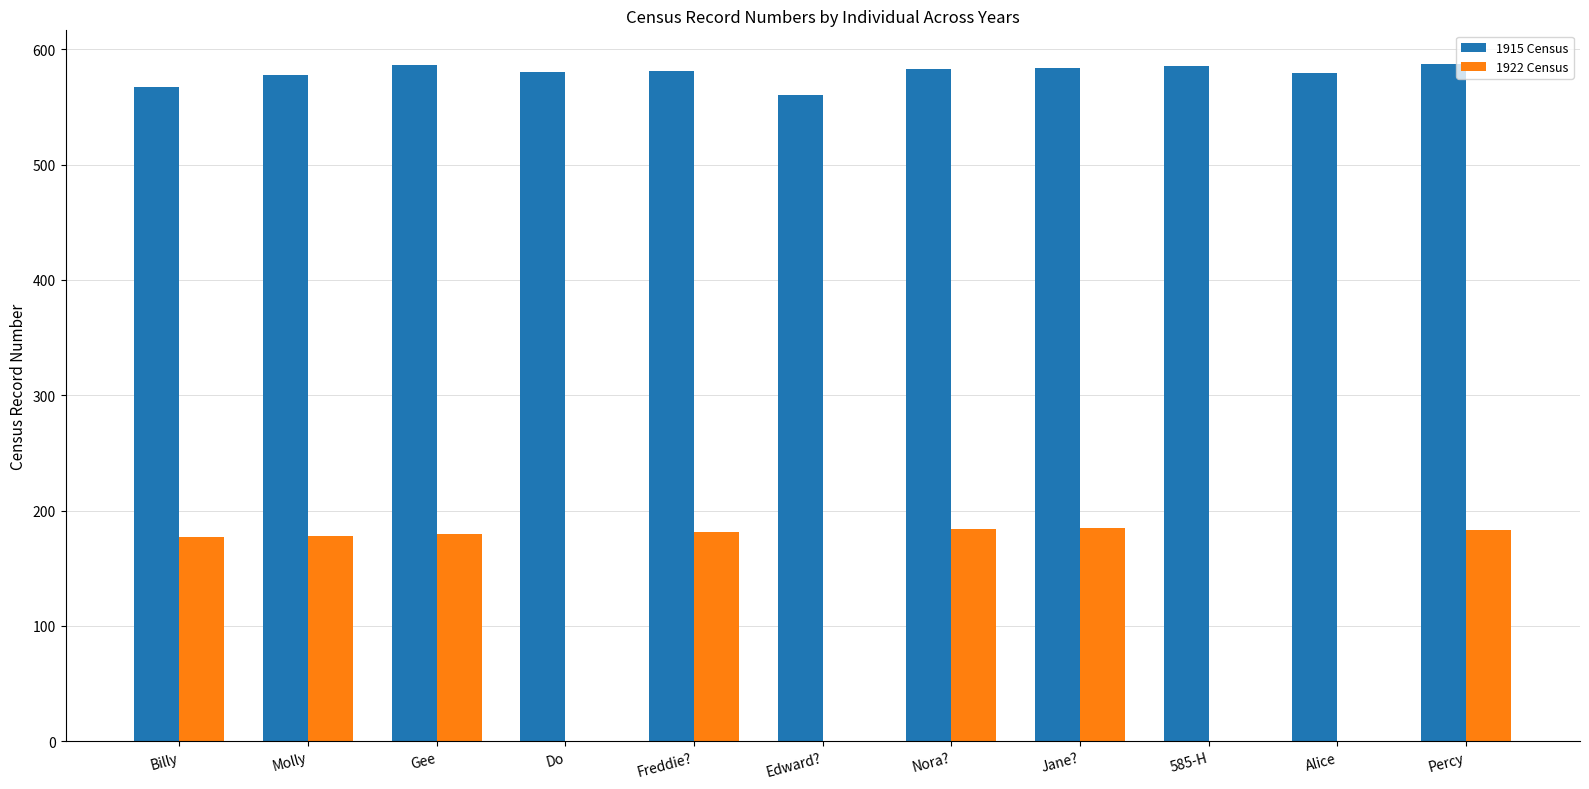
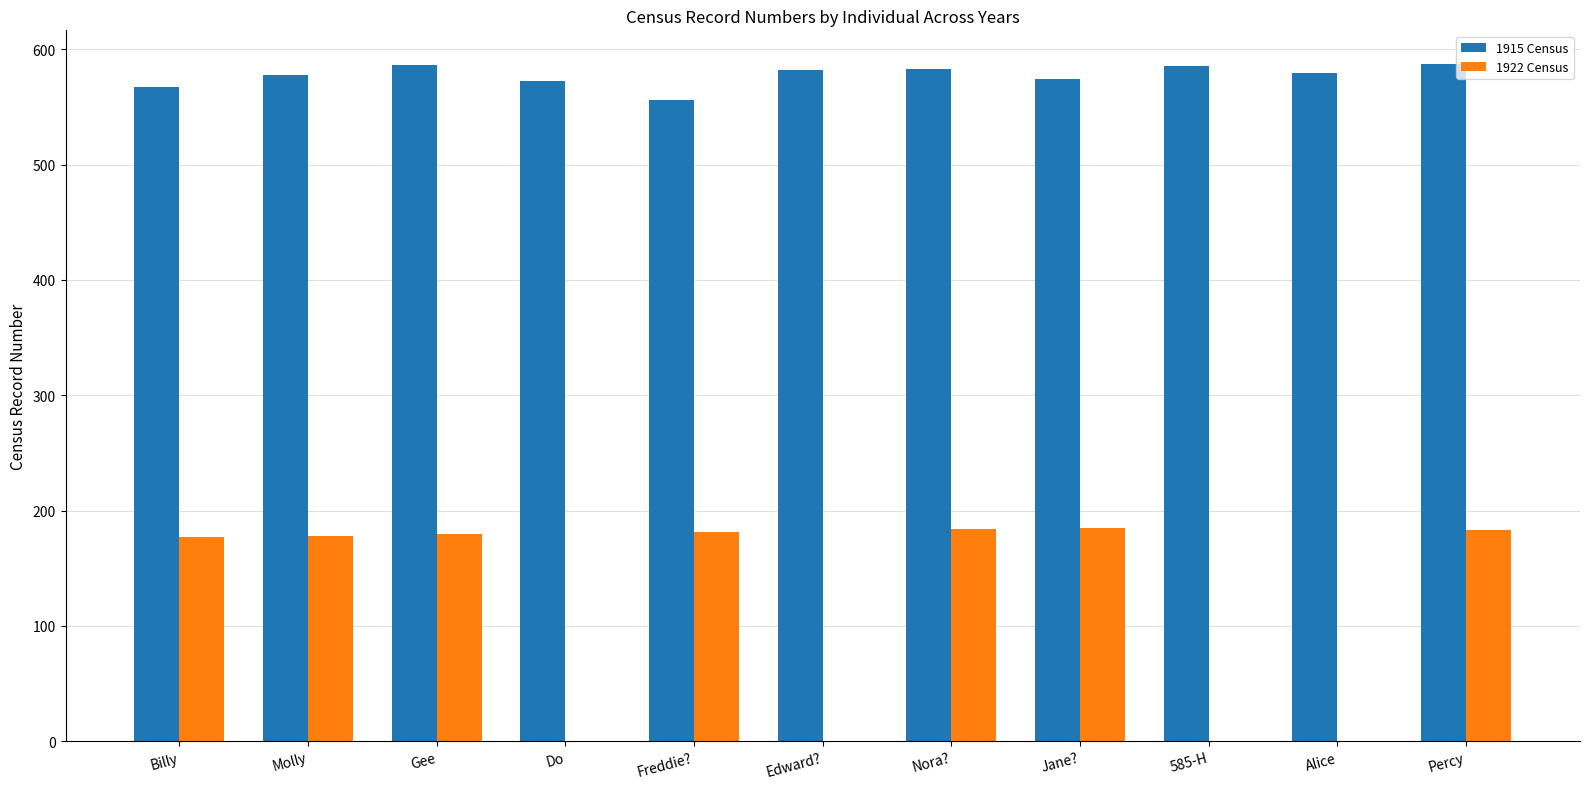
  {
    "1915 Census": {
      "Billy": 567,
      "Molly": 578,
      "Gee": 586,
-     "Do": 580,
-     "Freddie?": 581,
-     "Edward?": 560,
+     "Do": 572,
+     "Freddie?": 556,
+     "Edward?": 582,
      "Nora?": 583,
-     "Jane?": 584,
+     "Jane?": 574,
      "585-H": 585,
      "Alice": 579,
      "Percy": 587
    }
  }
